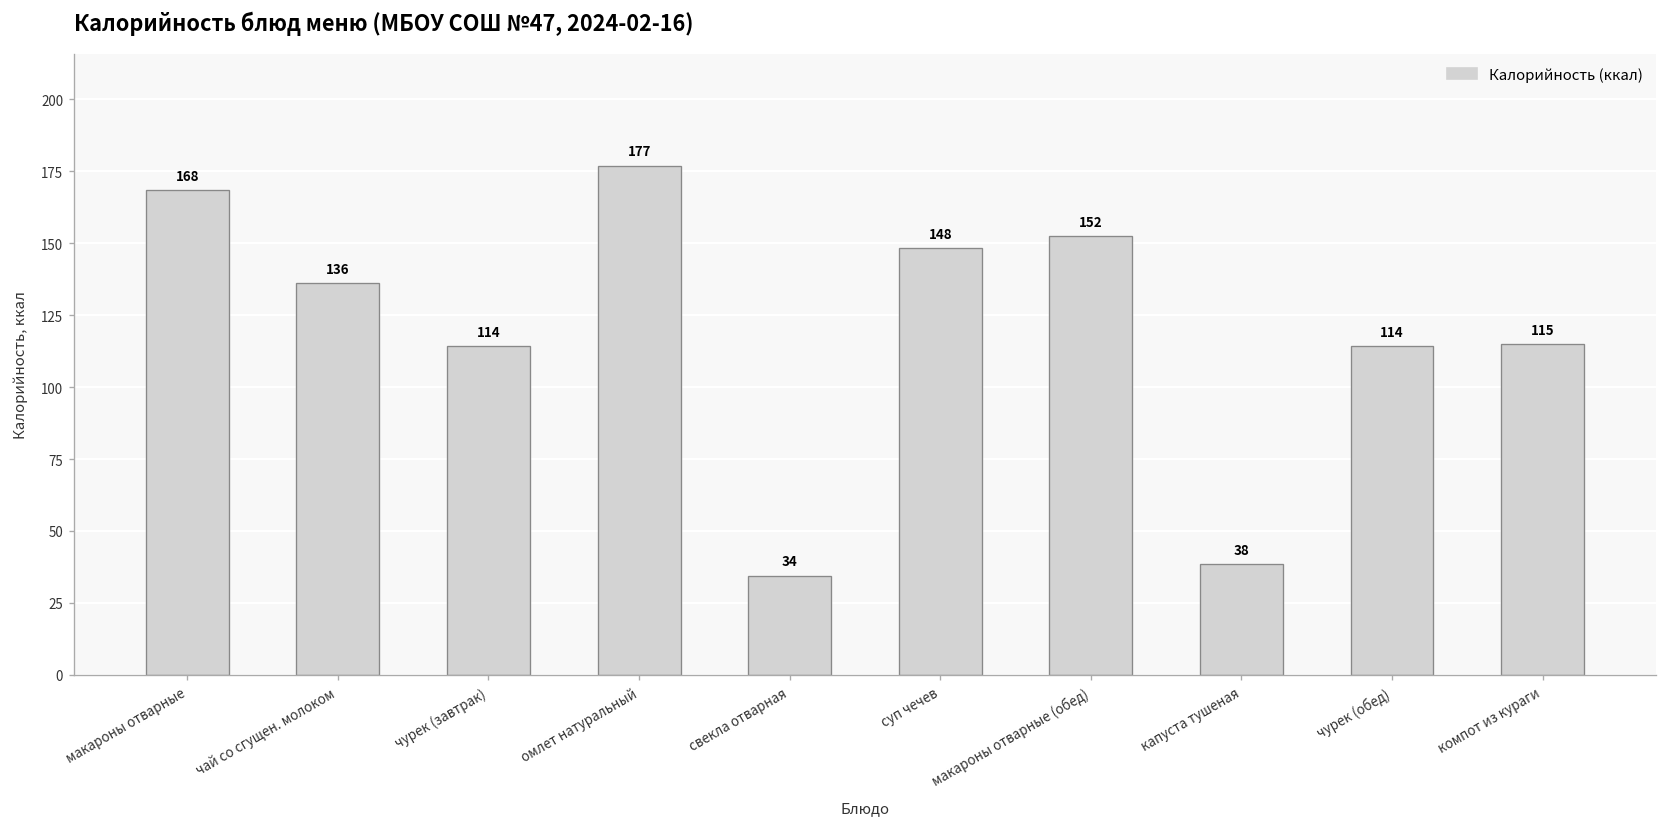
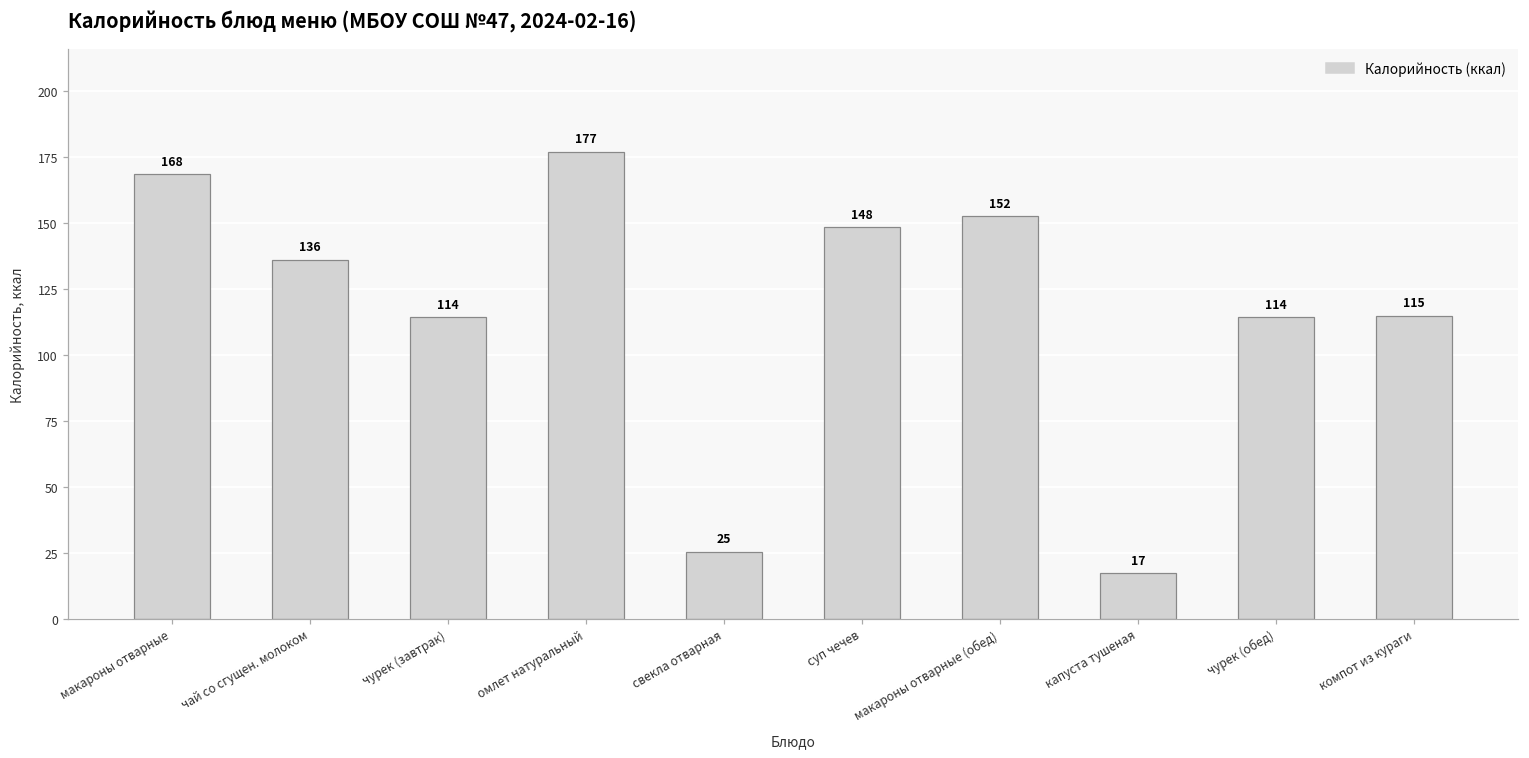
  {
    "макароны отварные": 168,
    "чай со сгущен. молоком": 136,
    "чурек (завтрак)": 114,
    "омлет натуральный": 177,
-   "свекла отварная": 34,
+   "свекла отварная": 25,
    "суп чечев": 148,
    "макароны отварные (обед)": 152,
-   "капуста тушеная": 38,
+   "капуста тушеная": 17,
    "чурек (обед)": 114,
    "компот из кураги": 115
  }
